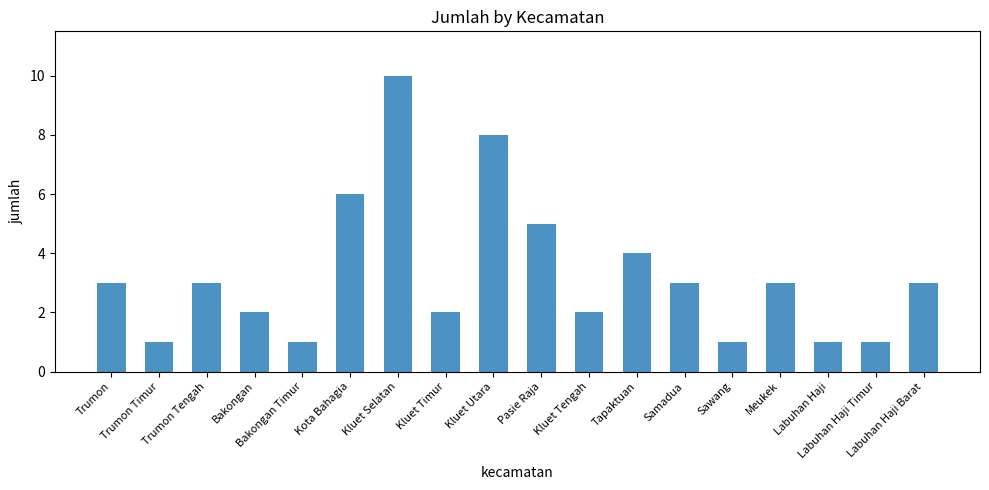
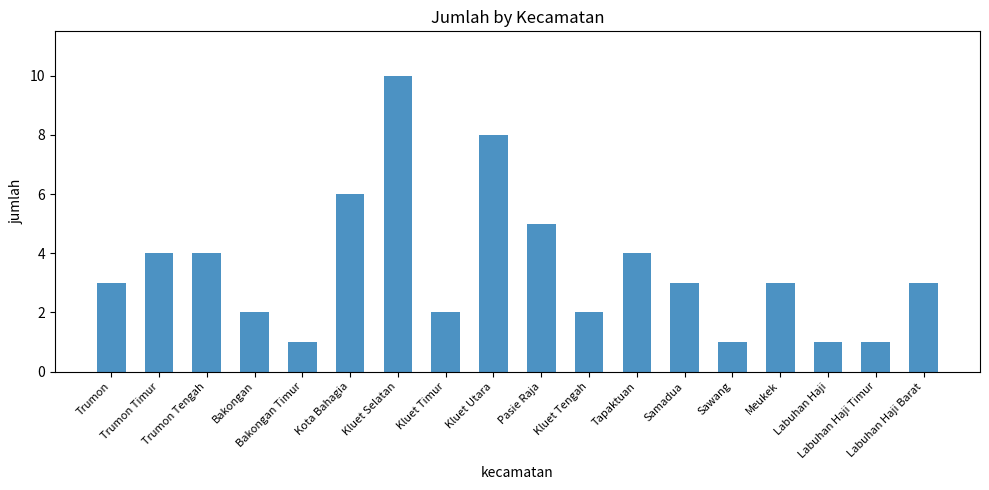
  {
    "Trumon": 3,
-   "Trumon Timur": 1,
-   "Trumon Tengah": 3,
+   "Trumon Timur": 4,
+   "Trumon Tengah": 4,
    "Bakongan": 2,
    "Bakongan Timur": 1,
    "Kota Bahagia": 6,
    "Kluet Selatan": 10,
    "Kluet Timur": 2,
    "Kluet Utara": 8,
    "Pasie Raja": 5,
    "Kluet Tengah": 2,
    "Tapaktuan": 4,
    "Samadua": 3,
    "Sawang": 1,
    "Meukek": 3,
    "Labuhan Haji": 1,
    "Labuhan Haji Timur": 1,
    "Labuhan Haji Barat": 3
  }
